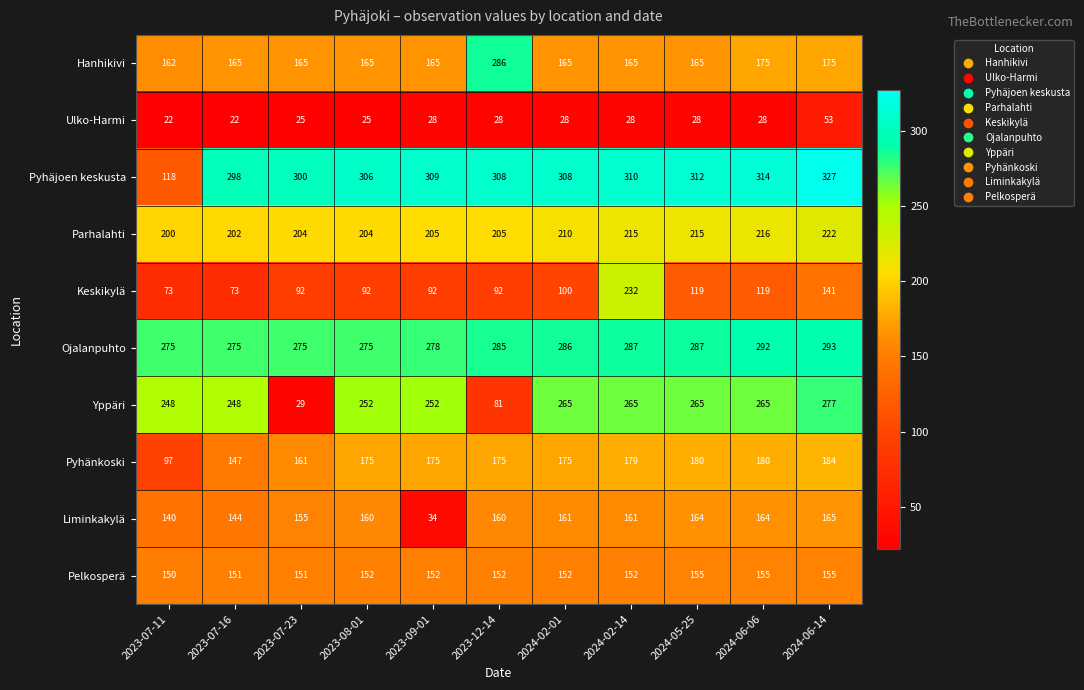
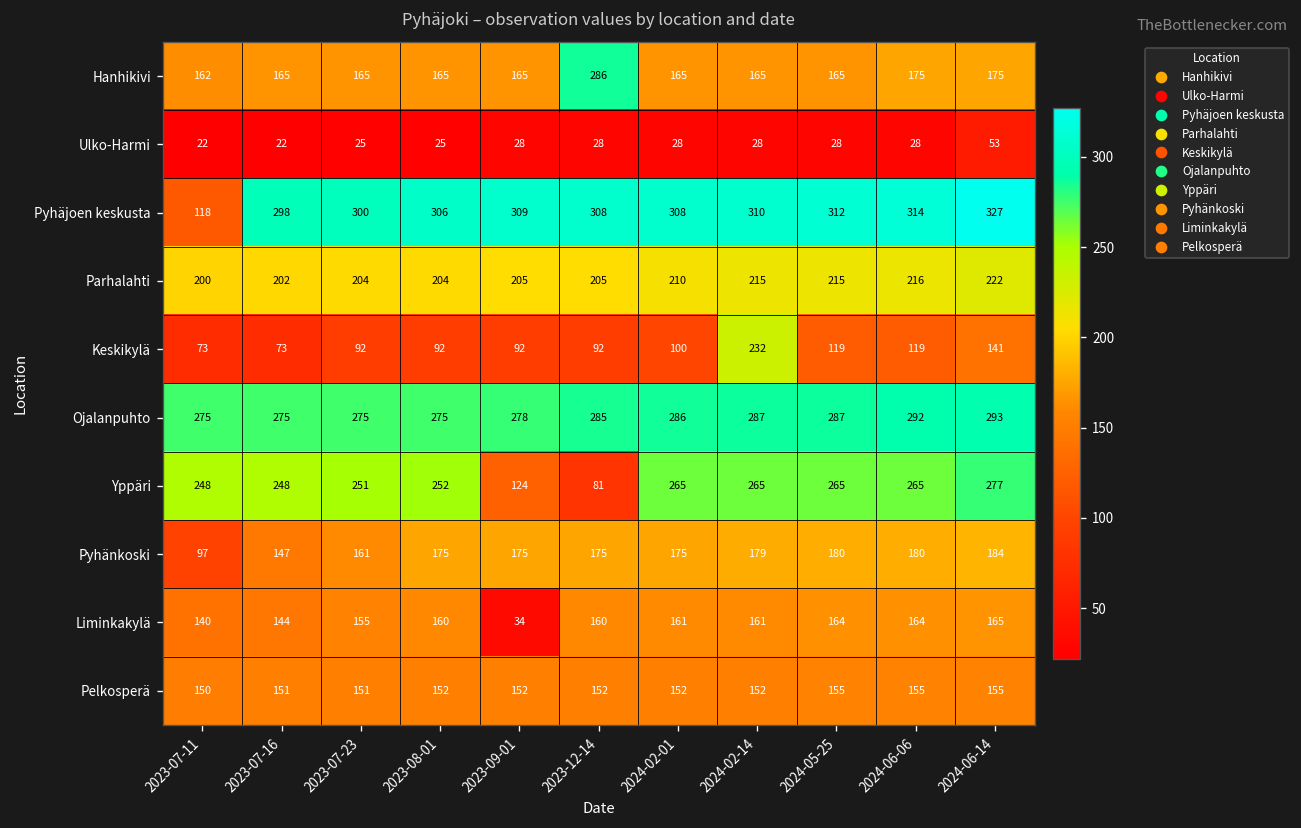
  {
    "Hanhikivi": {
      "2023-07-11": 162,
      "2023-07-16": 165,
      "2023-07-23": 165,
      "2023-08-01": 165,
      "2023-09-01": 165,
      "2023-12-14": 286,
      "2024-02-01": 165,
      "2024-02-14": 165,
      "2024-05-25": 165,
      "2024-06-06": 175,
      "2024-06-14": 175
    },
    "Ulko-Harmi": {
      "2023-07-11": 22,
      "2023-07-16": 22,
      "2023-07-23": 25,
      "2023-08-01": 25,
      "2023-09-01": 28,
      "2023-12-14": 28,
      "2024-02-01": 28,
      "2024-02-14": 28,
      "2024-05-25": 28,
      "2024-06-06": 28,
      "2024-06-14": 53
    },
    "Pyhäjoen keskusta": {
      "2023-07-11": 118,
      "2023-07-16": 298,
      "2023-07-23": 300,
      "2023-08-01": 306,
      "2023-09-01": 309,
      "2023-12-14": 308,
      "2024-02-01": 308,
      "2024-02-14": 310,
      "2024-05-25": 312,
      "2024-06-06": 314,
      "2024-06-14": 327
    },
    "Parhalahti": {
      "2023-07-11": 200,
      "2023-07-16": 202,
      "2023-07-23": 204,
      "2023-08-01": 204,
      "2023-09-01": 205,
      "2023-12-14": 205,
      "2024-02-01": 210,
      "2024-02-14": 215,
      "2024-05-25": 215,
      "2024-06-06": 216,
      "2024-06-14": 222
    },
    "Keskikylä": {
      "2023-07-11": 73,
      "2023-07-16": 73,
      "2023-07-23": 92,
      "2023-08-01": 92,
      "2023-09-01": 92,
      "2023-12-14": 92,
      "2024-02-01": 100,
      "2024-02-14": 232,
      "2024-05-25": 119,
      "2024-06-06": 119,
      "2024-06-14": 141
    },
    "Ojalanpuhto": {
      "2023-07-11": 275,
      "2023-07-16": 275,
      "2023-07-23": 275,
      "2023-08-01": 275,
      "2023-09-01": 278,
      "2023-12-14": 285,
      "2024-02-01": 286,
      "2024-02-14": 287,
      "2024-05-25": 287,
      "2024-06-06": 292,
      "2024-06-14": 293
    },
    "Yppäri": {
      "2023-07-11": 248,
      "2023-07-16": 248,
-     "2023-07-23": 29,
+     "2023-07-23": 251,
      "2023-08-01": 252,
-     "2023-09-01": 252,
+     "2023-09-01": 124,
      "2023-12-14": 81,
      "2024-02-01": 265,
      "2024-02-14": 265,
      "2024-05-25": 265,
      "2024-06-06": 265,
      "2024-06-14": 277
    },
    "Pyhänkoski": {
      "2023-07-11": 97,
      "2023-07-16": 147,
      "2023-07-23": 161,
      "2023-08-01": 175,
      "2023-09-01": 175,
      "2023-12-14": 175,
      "2024-02-01": 175,
      "2024-02-14": 179,
      "2024-05-25": 180,
      "2024-06-06": 180,
      "2024-06-14": 184
    },
    "Liminkakylä": {
      "2023-07-11": 140,
      "2023-07-16": 144,
      "2023-07-23": 155,
      "2023-08-01": 160,
      "2023-09-01": 34,
      "2023-12-14": 160,
      "2024-02-01": 161,
      "2024-02-14": 161,
      "2024-05-25": 164,
      "2024-06-06": 164,
      "2024-06-14": 165
    },
    "Pelkosperä": {
      "2023-07-11": 150,
      "2023-07-16": 151,
      "2023-07-23": 151,
      "2023-08-01": 152,
      "2023-09-01": 152,
      "2023-12-14": 152,
      "2024-02-01": 152,
      "2024-02-14": 152,
      "2024-05-25": 155,
      "2024-06-06": 155,
      "2024-06-14": 155
    }
  }
